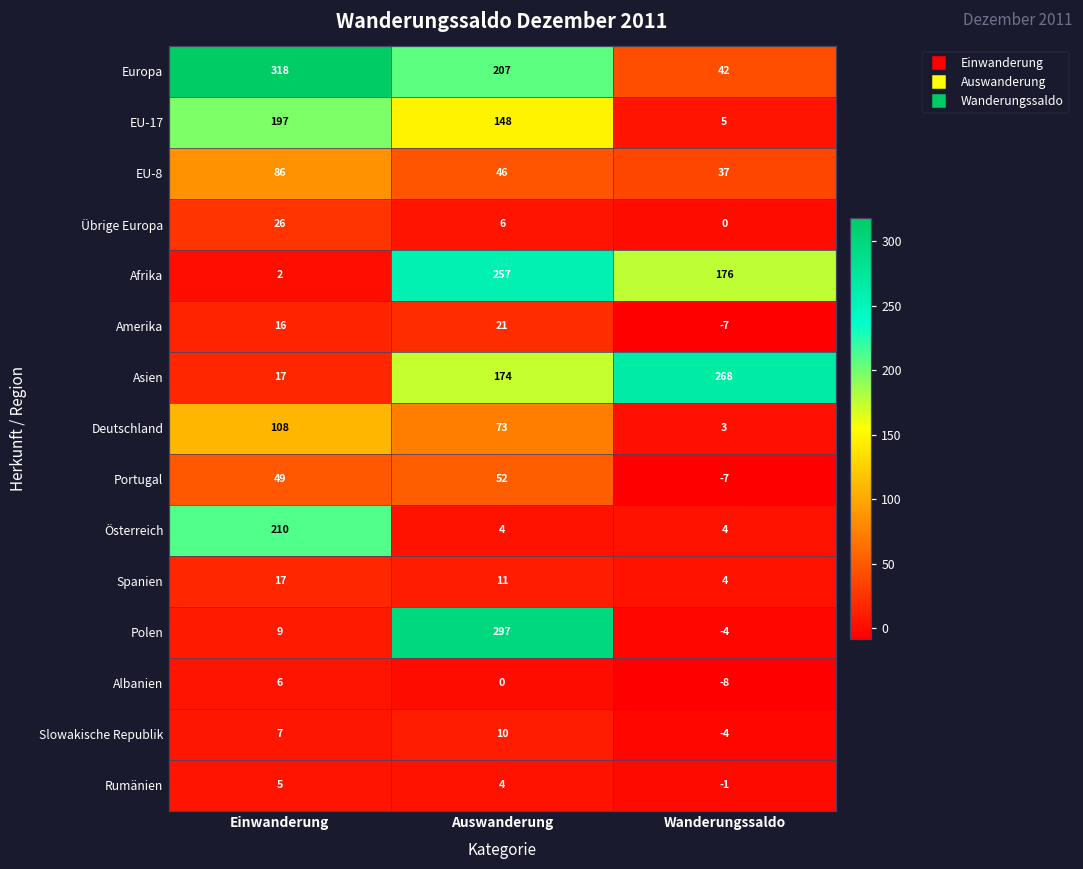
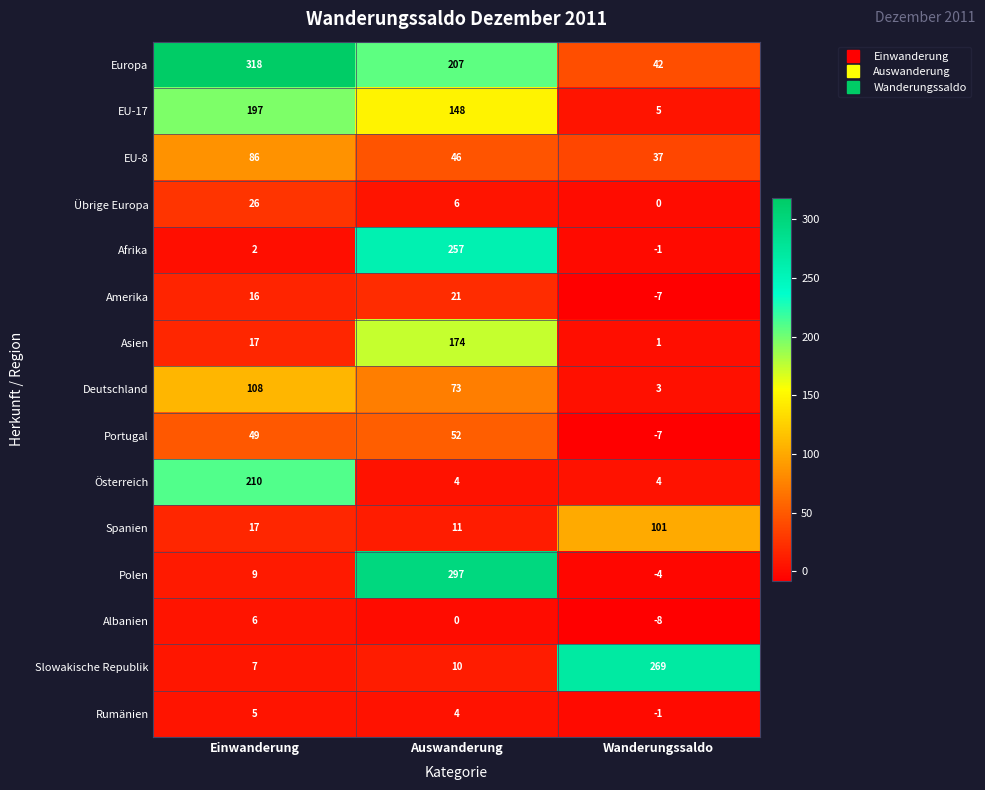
  {
    "Europa": {
      "Einwanderung": 318,
      "Auswanderung": 207,
      "Wanderungssaldo": 42
    },
    "EU-17": {
      "Einwanderung": 197,
      "Auswanderung": 148,
      "Wanderungssaldo": 5
    },
    "EU-8": {
      "Einwanderung": 86,
      "Auswanderung": 46,
      "Wanderungssaldo": 37
    },
    "Übrige Europa": {
      "Einwanderung": 26,
      "Auswanderung": 6,
      "Wanderungssaldo": 0
    },
    "Afrika": {
      "Einwanderung": 2,
      "Auswanderung": 257,
-     "Wanderungssaldo": 176
+     "Wanderungssaldo": -1
    },
    "Amerika": {
      "Einwanderung": 16,
      "Auswanderung": 21,
      "Wanderungssaldo": -7
    },
    "Asien": {
      "Einwanderung": 17,
      "Auswanderung": 174,
-     "Wanderungssaldo": 268
+     "Wanderungssaldo": 1
    },
    "Deutschland": {
      "Einwanderung": 108,
      "Auswanderung": 73,
      "Wanderungssaldo": 3
    },
    "Portugal": {
      "Einwanderung": 49,
      "Auswanderung": 52,
      "Wanderungssaldo": -7
    },
    "Österreich": {
      "Einwanderung": 210,
      "Auswanderung": 4,
      "Wanderungssaldo": 4
    },
    "Spanien": {
      "Einwanderung": 17,
      "Auswanderung": 11,
-     "Wanderungssaldo": 4
+     "Wanderungssaldo": 101
    },
    "Polen": {
      "Einwanderung": 9,
      "Auswanderung": 297,
      "Wanderungssaldo": -4
    },
    "Albanien": {
      "Einwanderung": 6,
      "Auswanderung": 0,
      "Wanderungssaldo": -8
    },
    "Slowakische Republik": {
      "Einwanderung": 7,
      "Auswanderung": 10,
-     "Wanderungssaldo": -4
+     "Wanderungssaldo": 269
    },
    "Rumänien": {
      "Einwanderung": 5,
      "Auswanderung": 4,
      "Wanderungssaldo": -1
    }
  }
